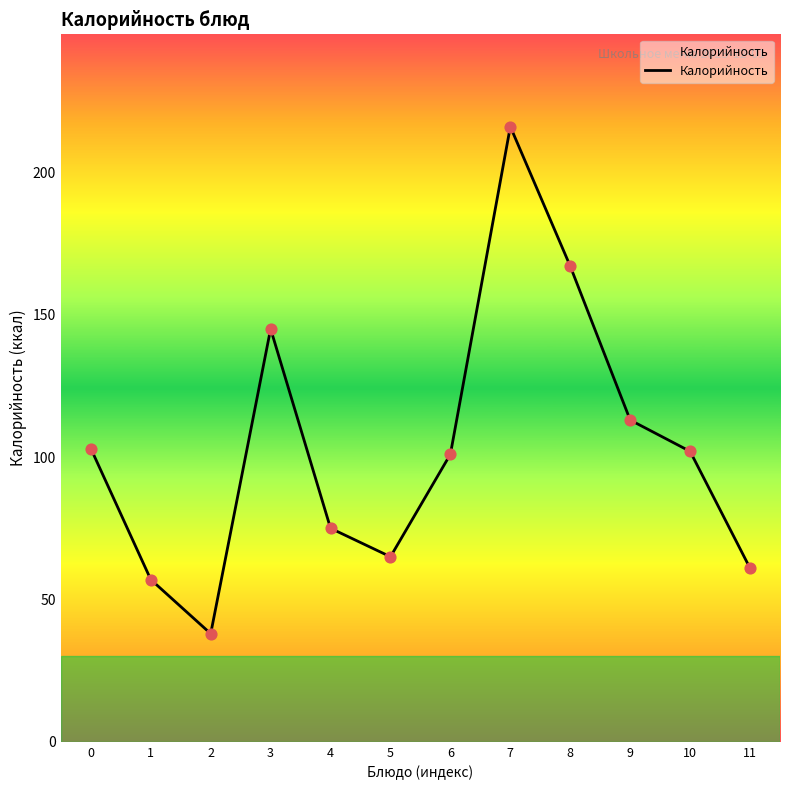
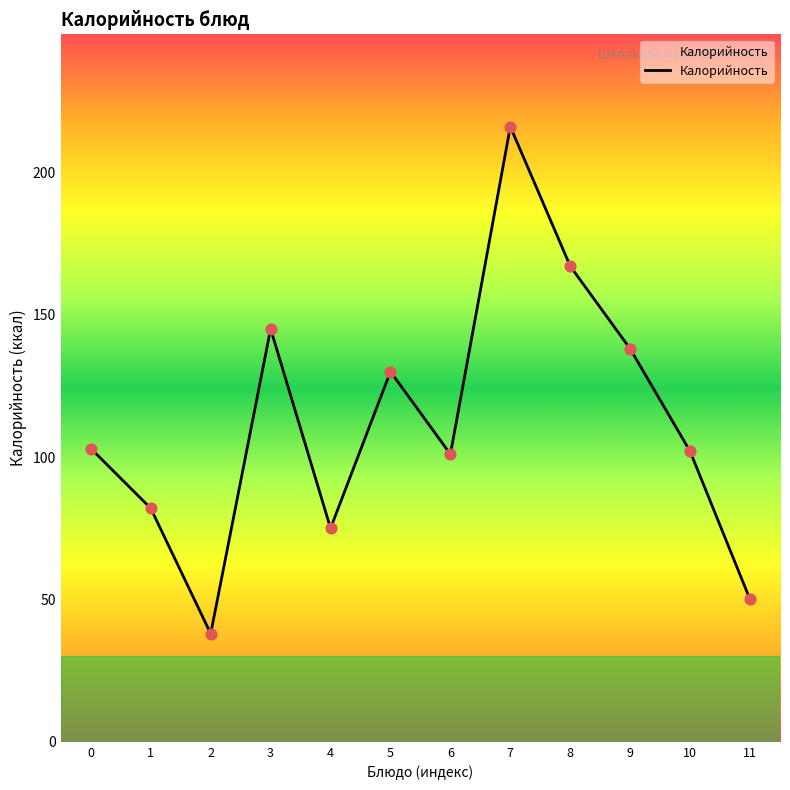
  {
    "0": 103,
-   "1": 57,
+   "1": 82,
    "2": 38,
    "3": 145,
    "4": 75,
-   "5": 65,
+   "5": 130,
    "6": 101,
    "7": 216,
    "8": 167,
-   "9": 113,
+   "9": 138,
    "10": 102,
-   "11": 61
+   "11": 50
  }
